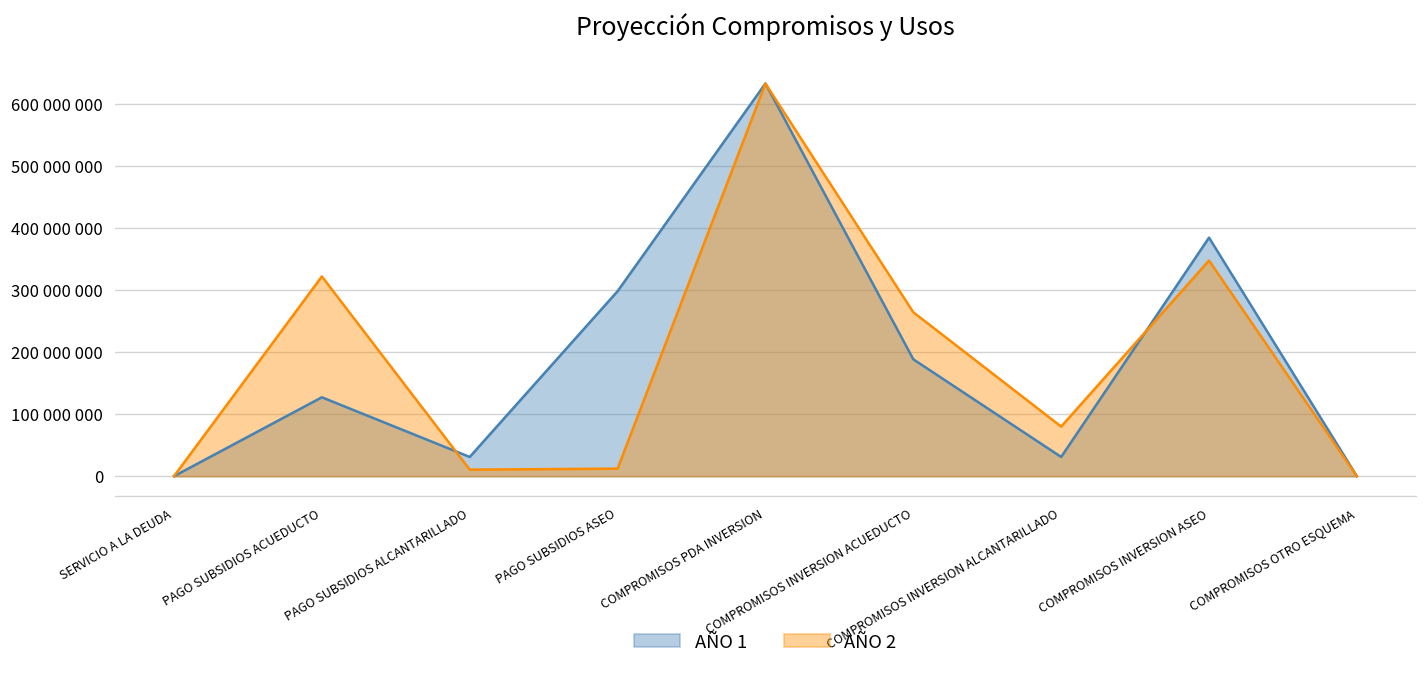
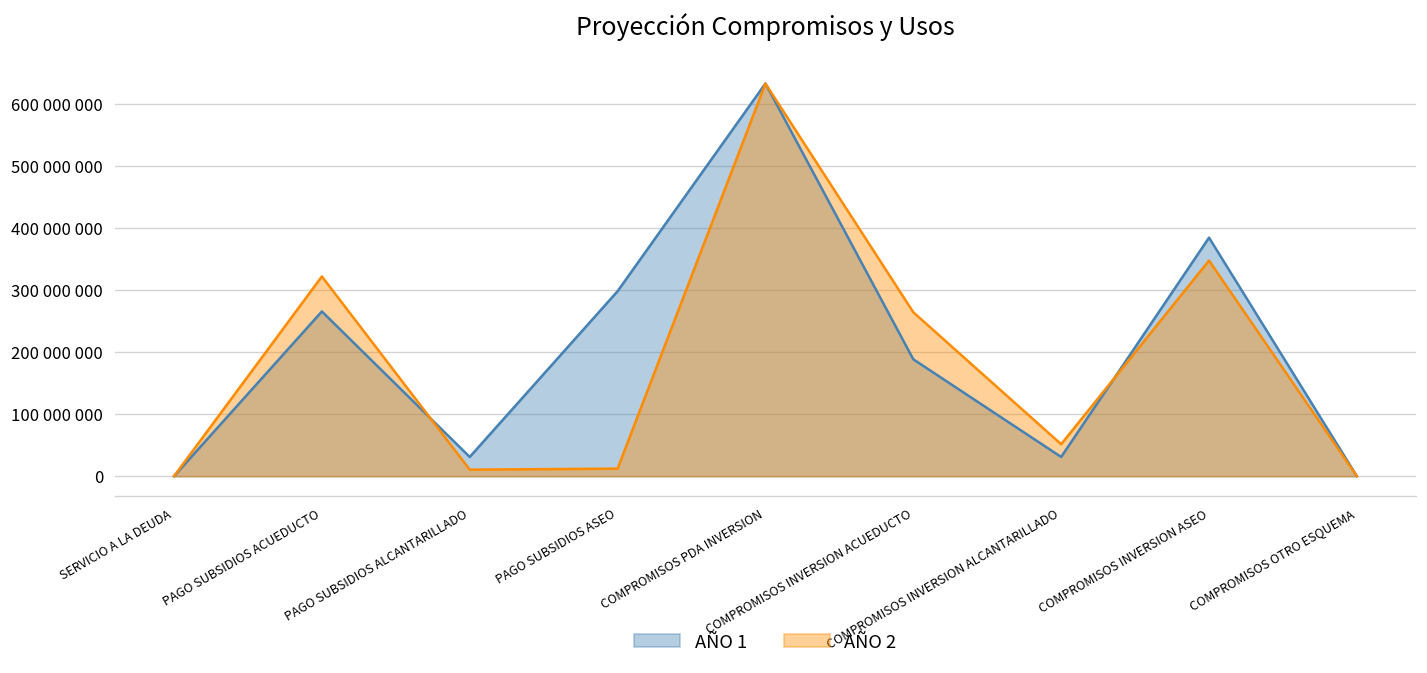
  {
    "AÑO 1": {
-     "PAGO SUBSIDIOS ACUEDUCTO": 130000000,
+     "PAGO SUBSIDIOS ACUEDUCTO": 270000000,
      "PAGO SUBSIDIOS ALCANTARILLADO": 30000000,
      "PAGO SUBSIDIOS ASEO": 300000000,
      "COMPROMISOS INVERSION ACUEDUCTO": 190000000,
      "COMPROMISOS INVERSION ALCANTARILLADO": 30000000,
      "COMPROMISOS INVERSION ASEO": 380000000
    },
    "AÑO 2": {
      "PAGO SUBSIDIOS ACUEDUCTO": 320000000,
      "PAGO SUBSIDIOS ALCANTARILLADO": 10000000,
      "PAGO SUBSIDIOS ASEO": 10000000,
      "COMPROMISOS INVERSION ACUEDUCTO": 260000000,
-     "COMPROMISOS INVERSION ALCANTARILLADO": 80000000,
+     "COMPROMISOS INVERSION ALCANTARILLADO": 50000000,
      "COMPROMISOS INVERSION ASEO": 350000000
    }
  }
